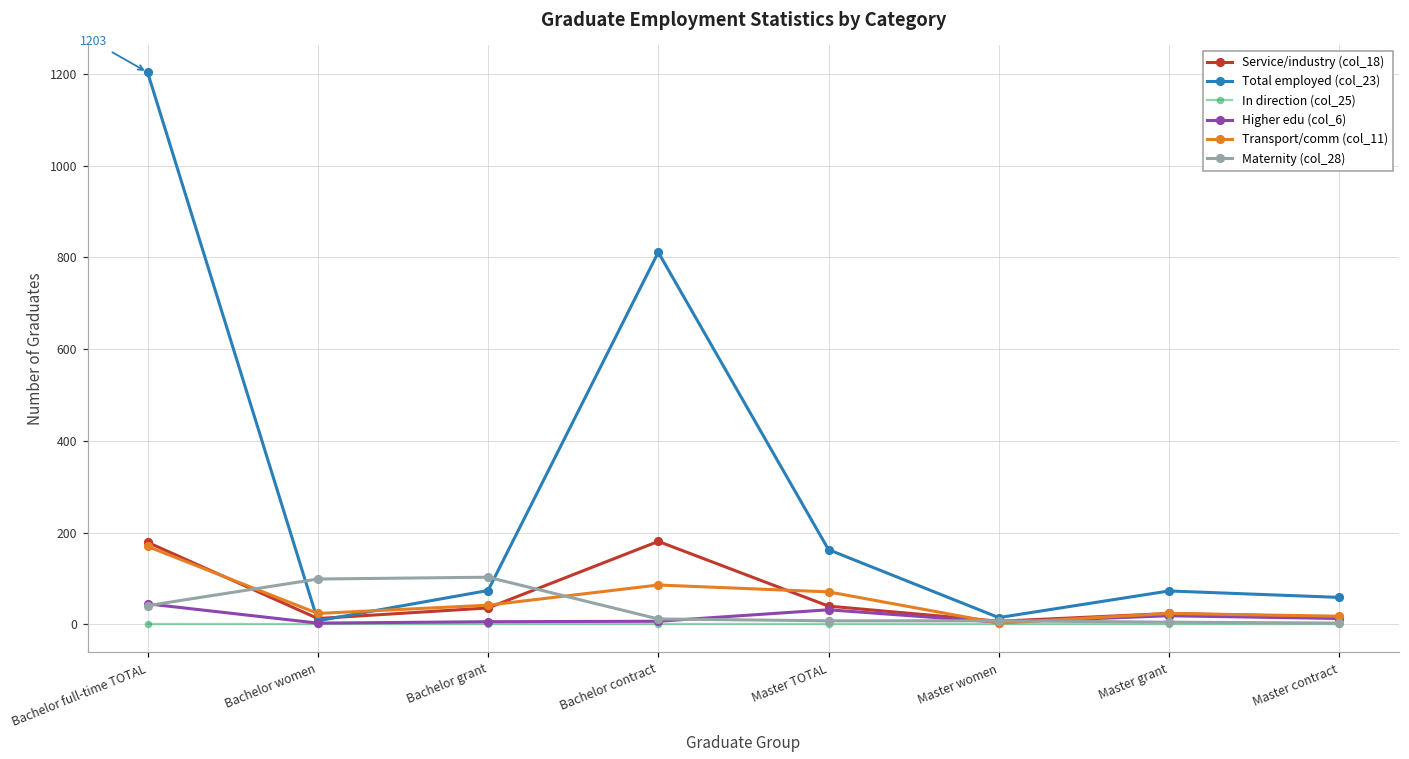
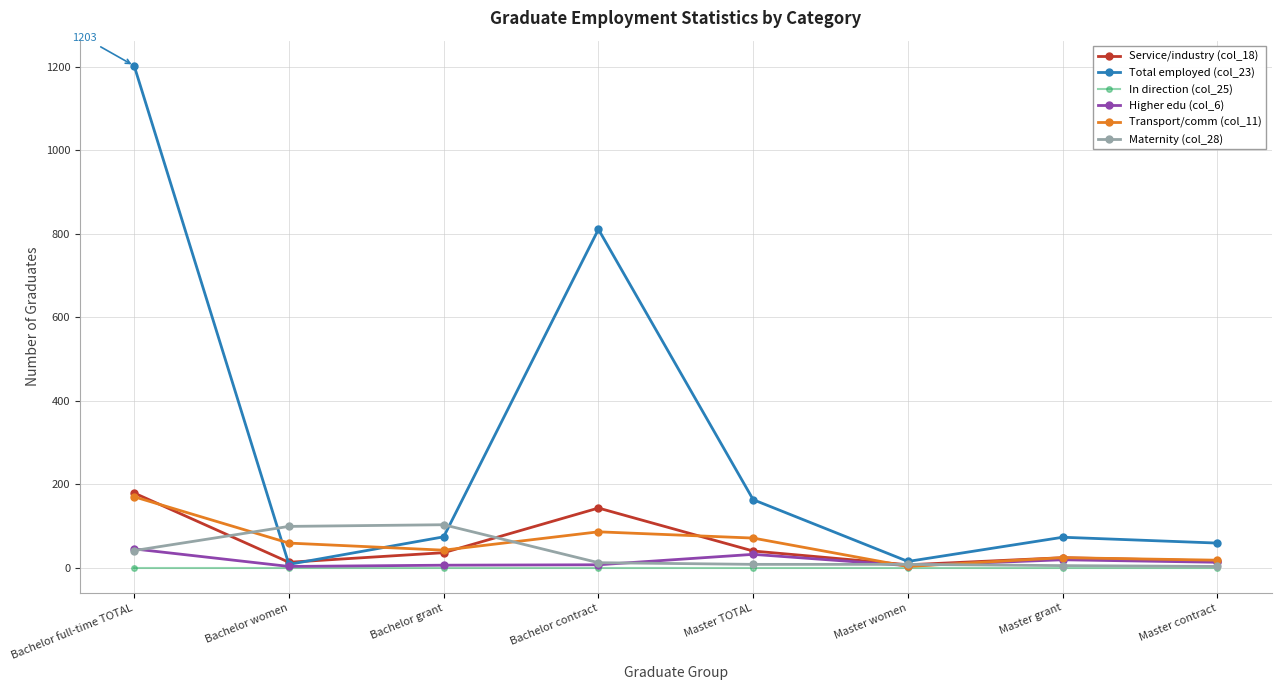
  {
    "Service/industry (col_18)": {
      "Bachelor full-time TOTAL": 180,
-     "Bachelor contract": 180,
+     "Bachelor contract": 140,
      "Master TOTAL": 40
    },
    "Total employed (col_23)": {
      "Bachelor full-time TOTAL": 1203
    },
    "In direction (col_25)": {
      "Bachelor full-time TOTAL": 0,
      "Bachelor contract": 0,
      "Master TOTAL": 0
    },
    "Higher edu (col_6)": {
      "Master TOTAL": 30
    },
    "Transport/comm (col_11)": {
      "Bachelor full-time TOTAL": 170,
-     "Bachelor women": 20,
+     "Bachelor women": 60,
      "Bachelor contract": 90,
      "Master TOTAL": 70
    },
    "Maternity (col_28)": {
      "Bachelor women": 100,
      "Bachelor grant": 100,
      "Master TOTAL": 10
    }
  }
